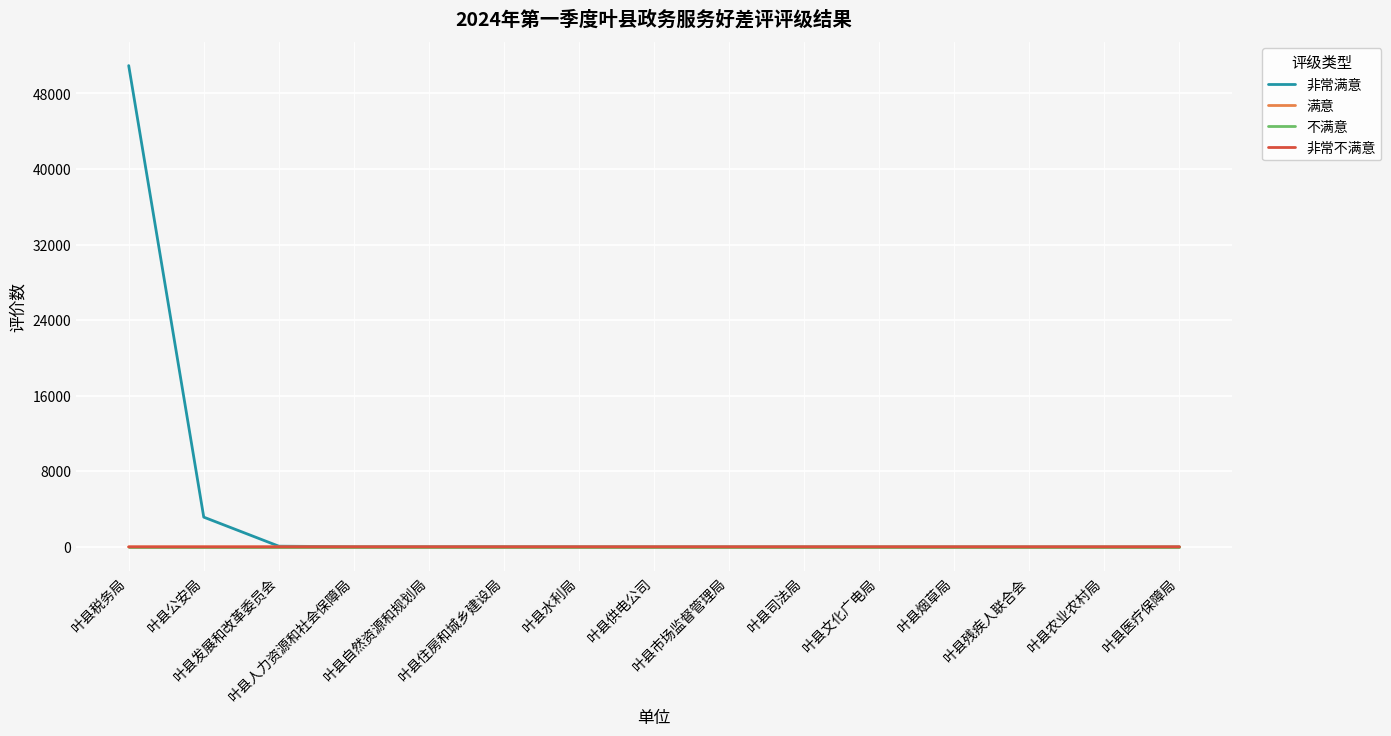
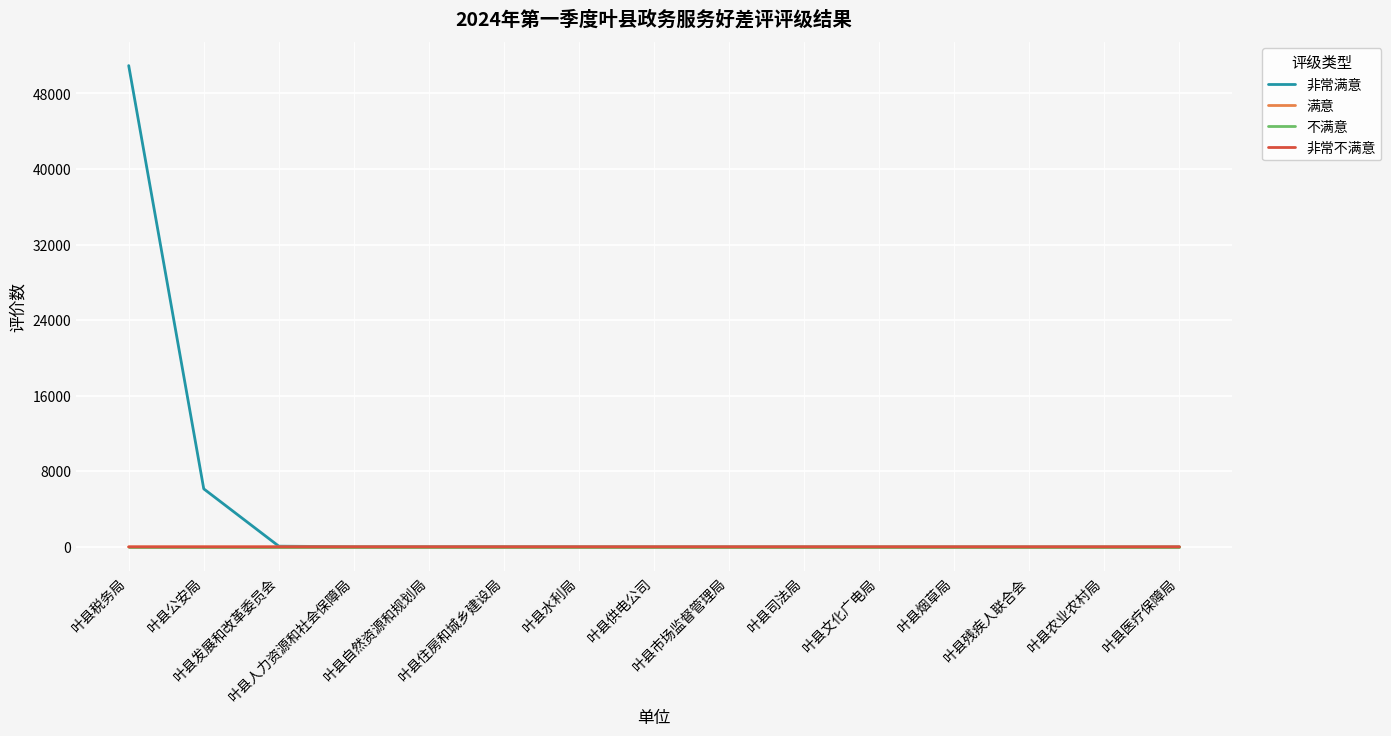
  {
    "非常满意": {
      "叶县税务局": 51000,
-     "叶县公安局": 3000
+     "叶县公安局": 6000
    },
    "非常不满意": {
      "叶县税务局": 0,
      "叶县公安局": 0
    }
  }
